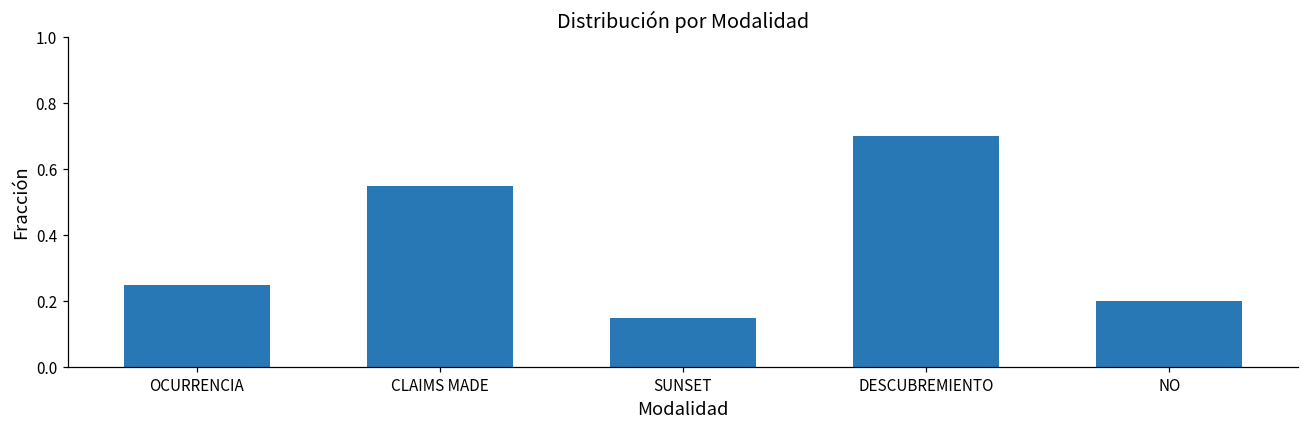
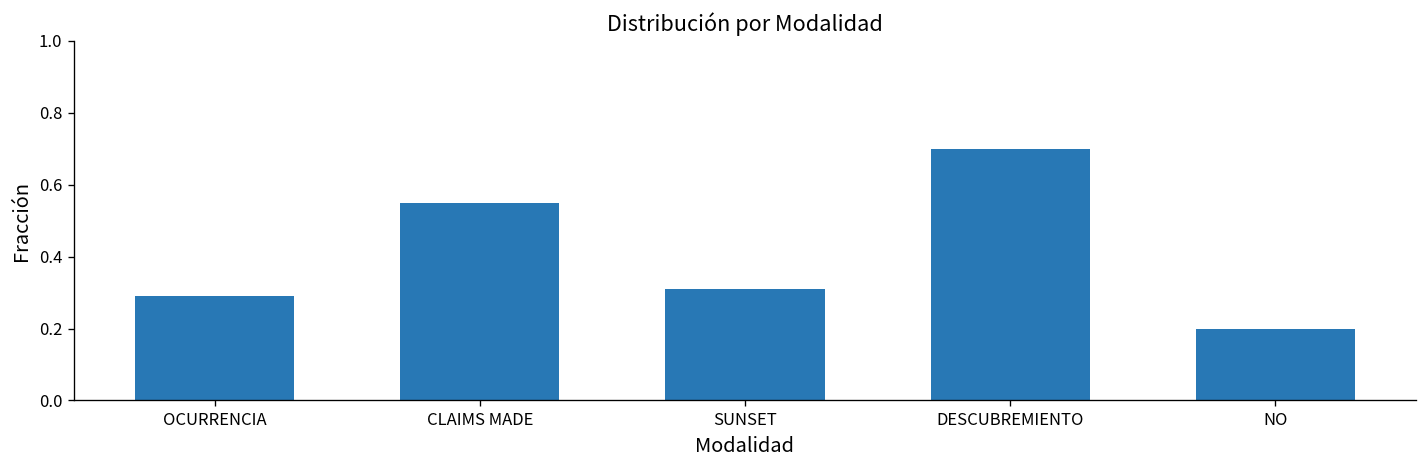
  {
-   "OCURRENCIA": 0.25,
+   "OCURRENCIA": 0.29,
    "CLAIMS MADE": 0.55,
-   "SUNSET": 0.15,
+   "SUNSET": 0.31,
    "DESCUBREMIENTO": 0.70,
    "NO": 0.20
  }
